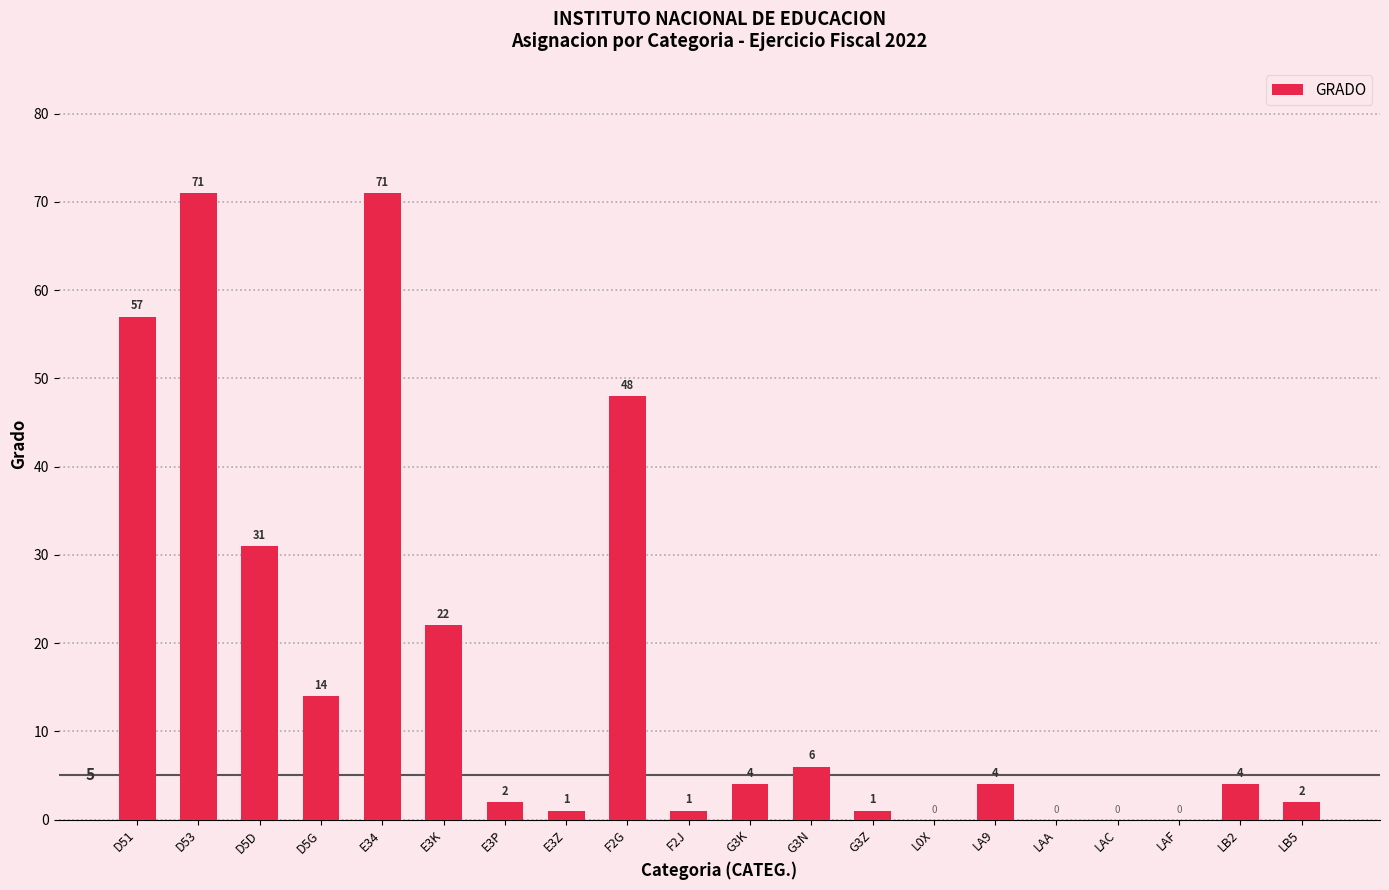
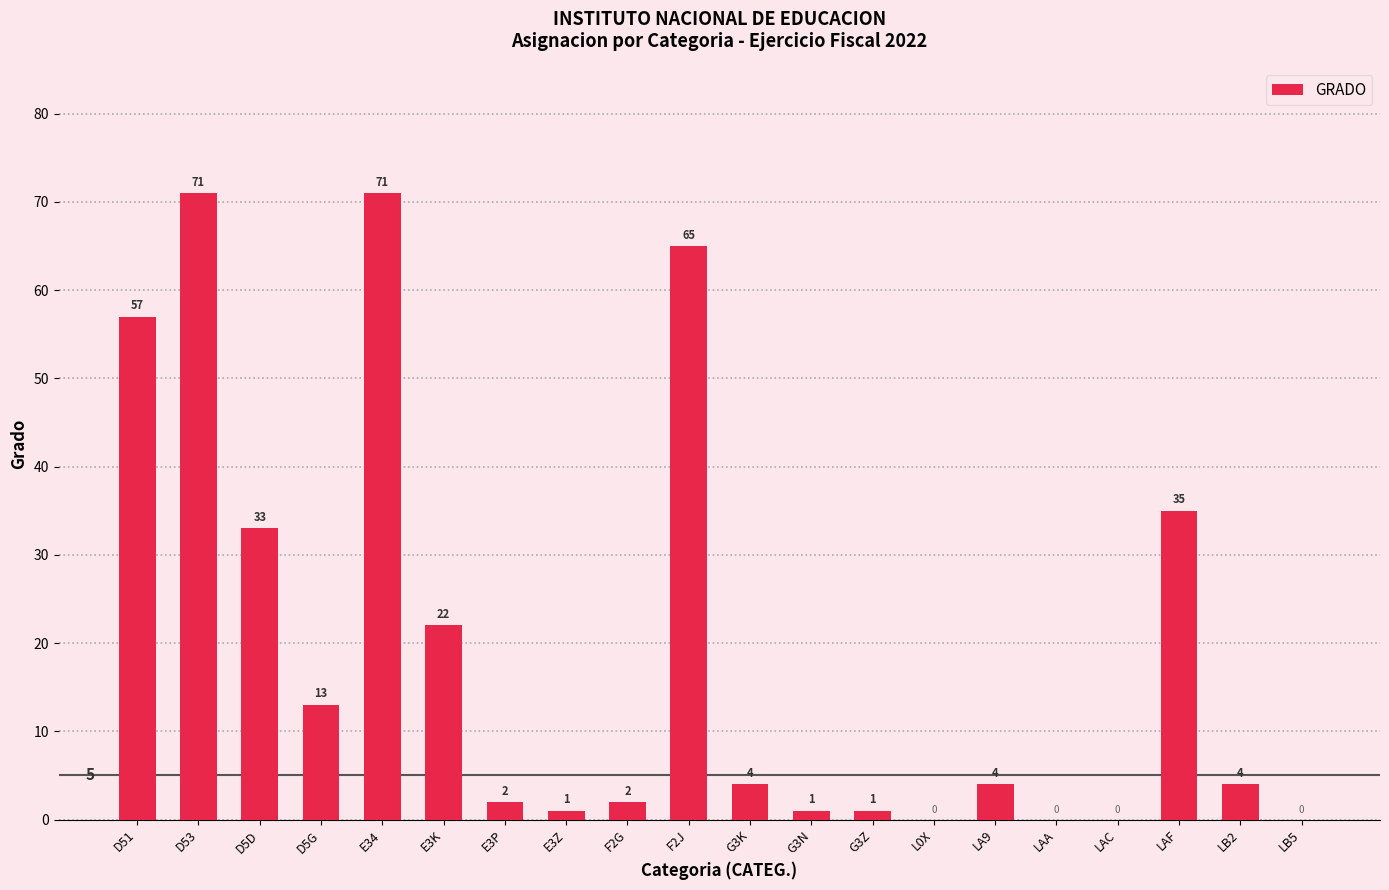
  {
    "D51": 57,
    "D53": 71,
-   "D5D": 31,
-   "D5G": 14,
+   "D5D": 33,
+   "D5G": 13,
    "E34": 71,
    "E3K": 22,
    "E3P": 2,
    "E3Z": 1,
-   "F2G": 48,
-   "F2J": 1,
+   "F2G": 2,
+   "F2J": 65,
    "G3K": 4,
-   "G3N": 6,
+   "G3N": 1,
    "G3Z": 1,
    "L0X": 0,
    "LA9": 4,
    "LAA": 0,
    "LAC": 0,
-   "LAF": 0,
+   "LAF": 35,
    "LB2": 4,
-   "LB5": 2
+   "LB5": 0
  }
